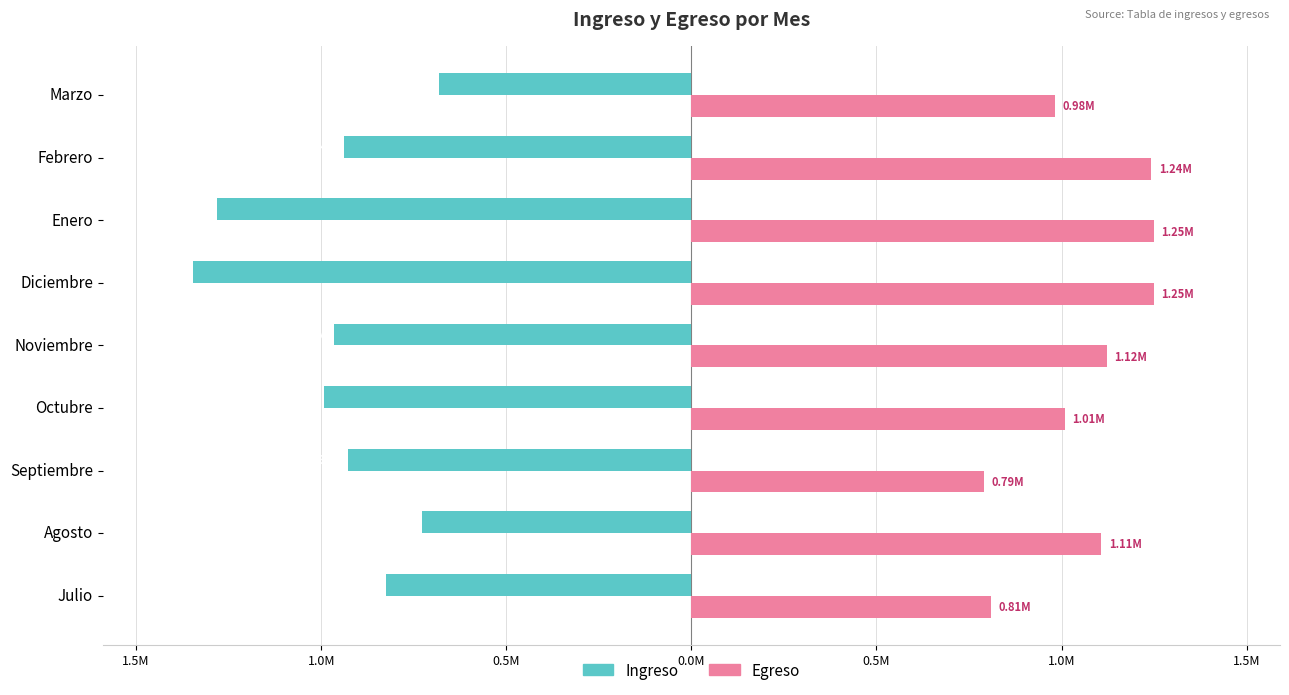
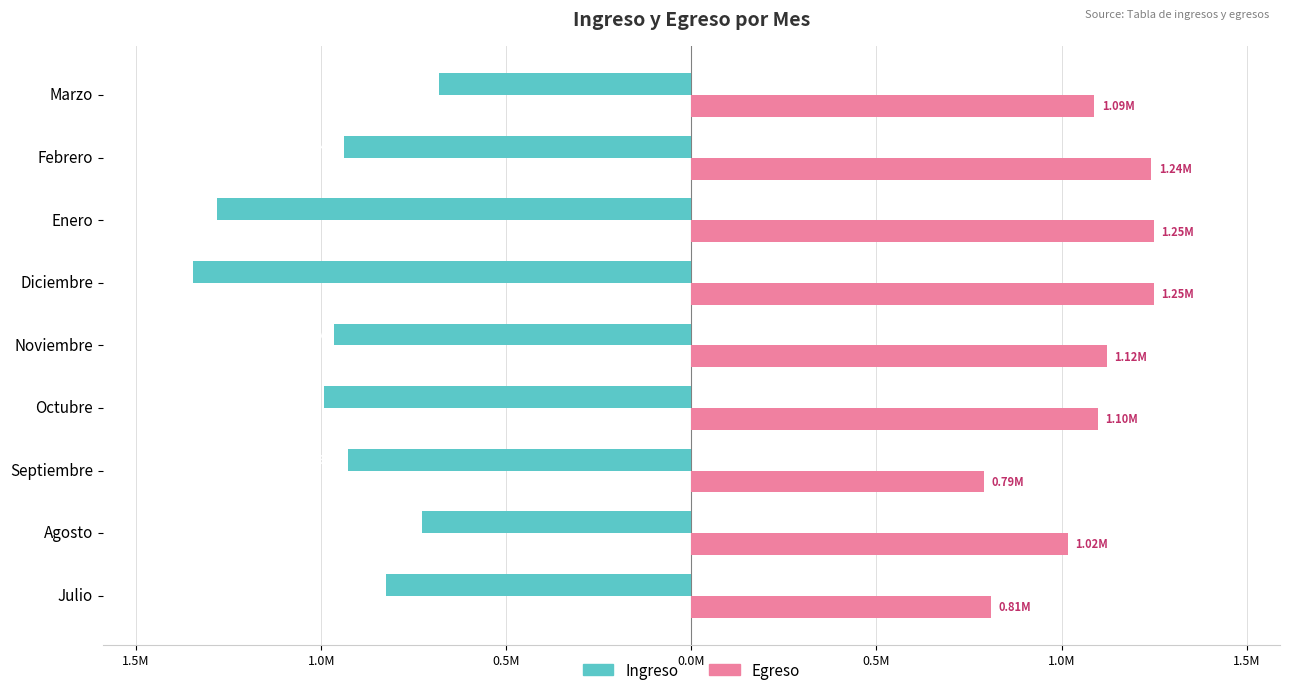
  {
    "Egreso": {
-     "Marzo": "0.98M",
+     "Marzo": "1.09M",
      "Febrero": "1.24M",
      "Enero": "1.25M",
      "Diciembre": "1.25M",
      "Noviembre": "1.12M",
-     "Octubre": "1.01M",
+     "Octubre": "1.10M",
      "Septiembre": "0.79M",
-     "Agosto": "1.11M",
+     "Agosto": "1.02M",
      "Julio": "0.81M"
    }
  }
